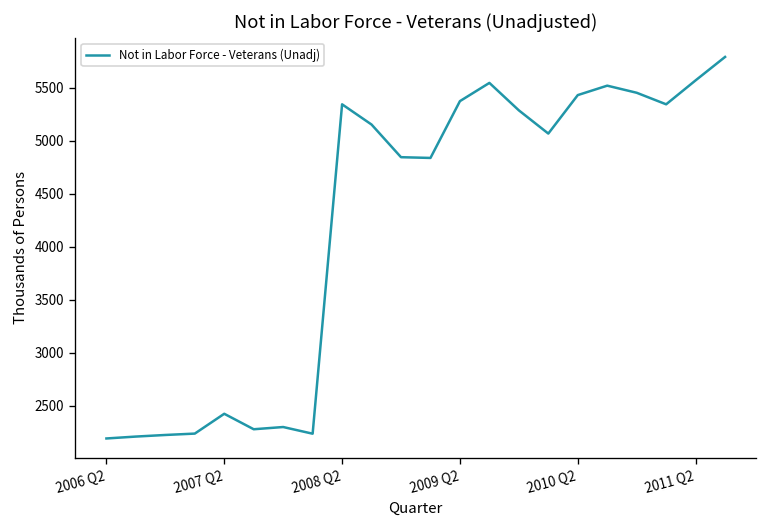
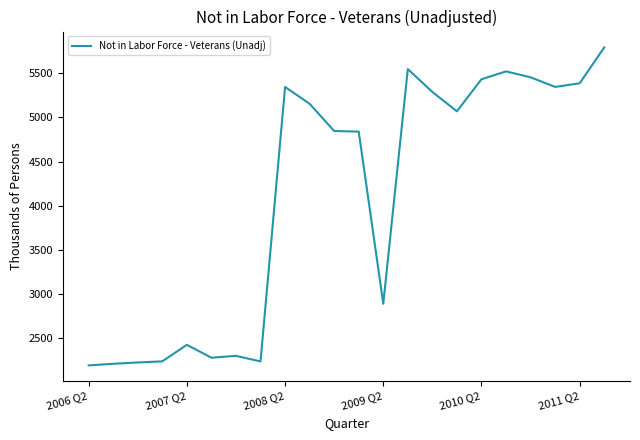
  {
    "2006 Q2": 2200,
    "2007 Q2": 2400,
    "2008 Q2": 5300,
-   "2009 Q2": 5400,
+   "2009 Q2": 2900,
    "2010 Q2": 5400,
-   "2011 Q2": 5600
+   "2011 Q2": 5400
  }
